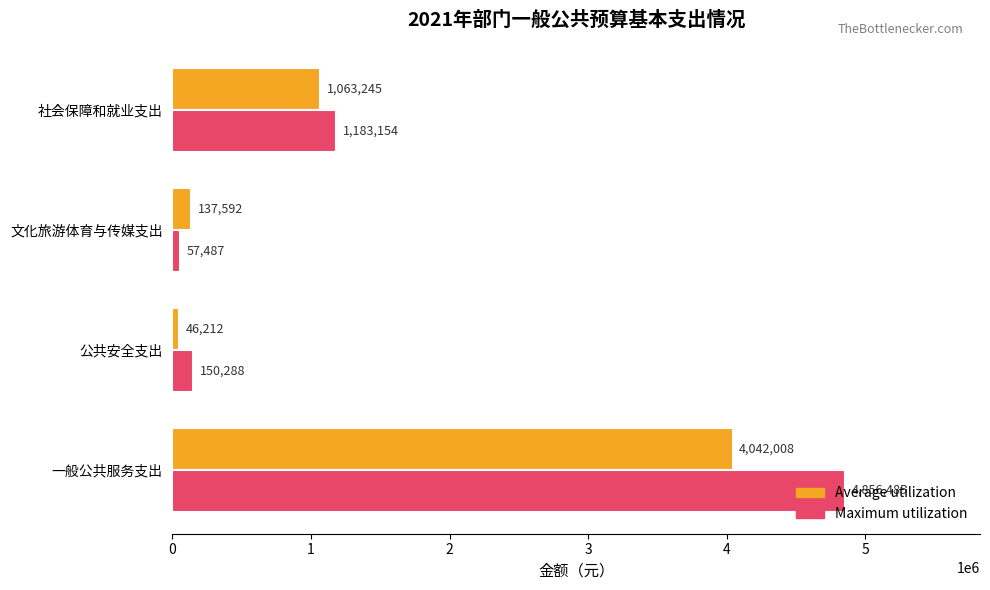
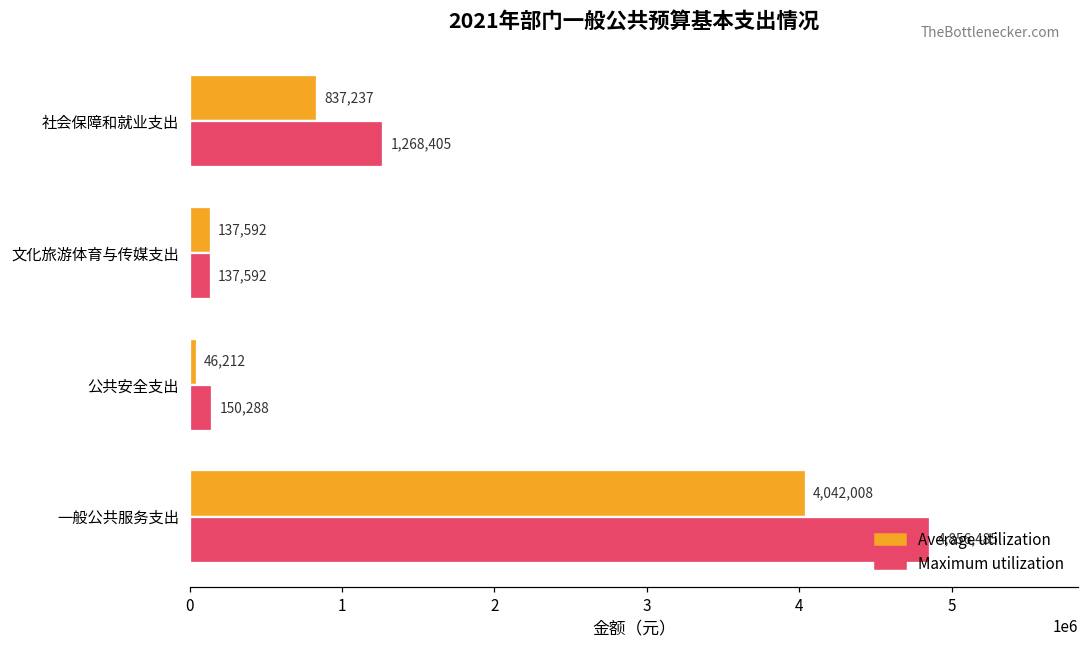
  {
    "Average utilization": {
-     "社会保障和就业支出": "1,063,245",
+     "社会保障和就业支出": "837,237",
      "文化旅游体育与传媒支出": "137,592",
      "公共安全支出": "46,212",
      "一般公共服务支出": "4,042,008"
    },
    "Maximum utilization": {
-     "社会保障和就业支出": "1,183,154",
-     "文化旅游体育与传媒支出": "57,487",
+     "社会保障和就业支出": "1,268,405",
+     "文化旅游体育与传媒支出": "137,592",
      "公共安全支出": "150,288",
      "一般公共服务支出": "4,856,485"
    }
  }
